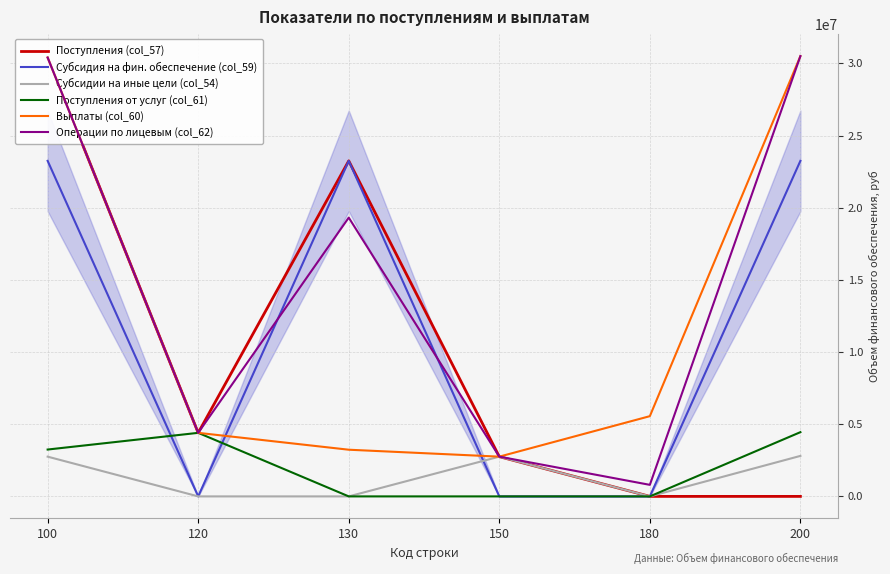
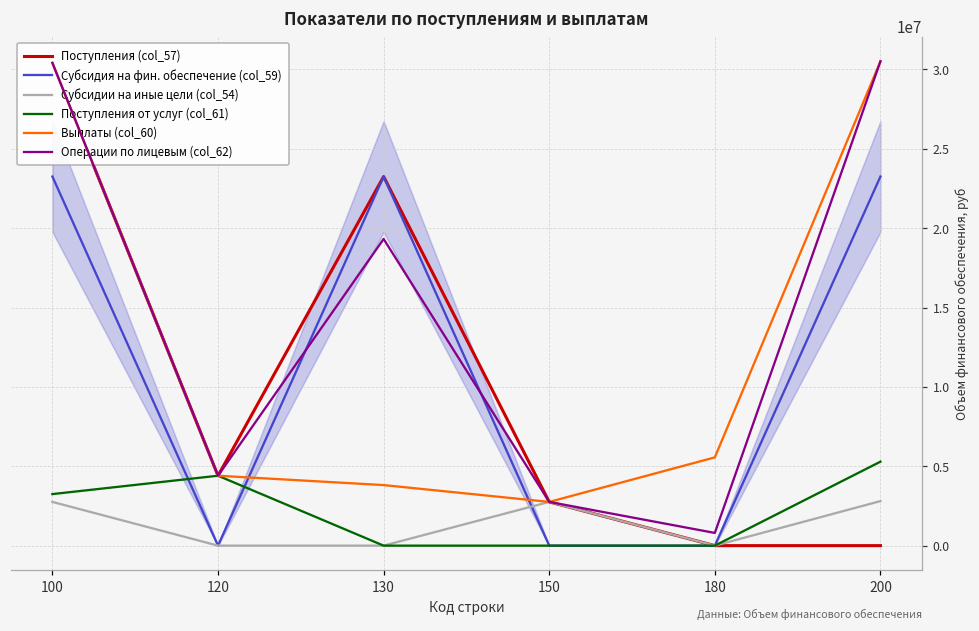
  {
    "Поступления (col_57)": {
      "200": 0
    },
    "Субсидии на иные цели (col_54)": {
      "100": 2800000,
      "200": 2800000
    },
    "Поступления от услуг (col_61)": {
      "100": 3200000,
-     "200": 4500000
+     "200": 5300000
    },
    "Выплаты (col_60)": {
-     "130": 3200000,
+     "130": 3800000,
      "180": 5600000
    },
    "Операции по лицевым (col_62)": {
      "130": 19300000,
      "180": 800000
    }
  }
